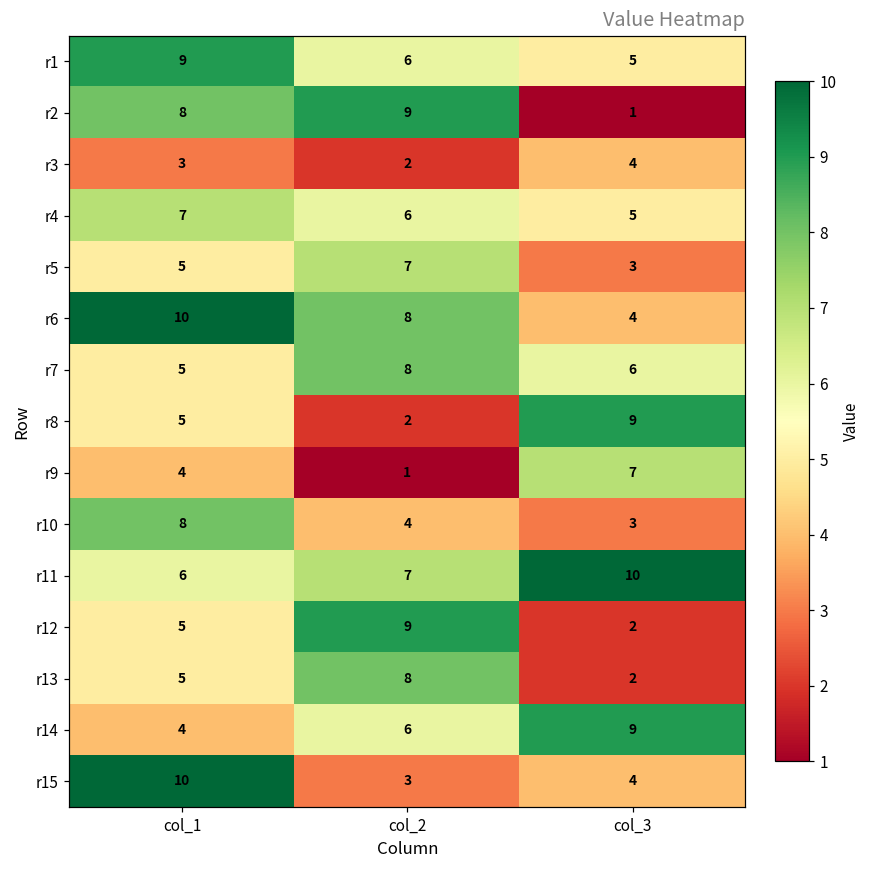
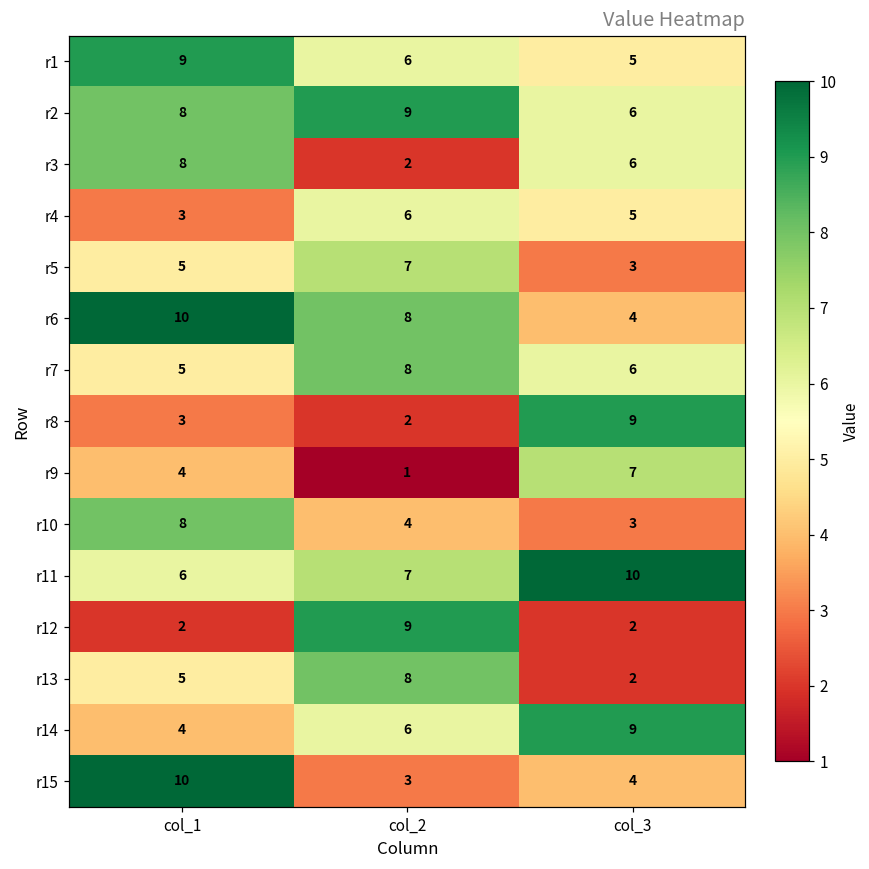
  {
    "r1": {
      "col_1": 9,
      "col_2": 6,
      "col_3": 5
    },
    "r2": {
      "col_1": 8,
      "col_2": 9,
-     "col_3": 1
+     "col_3": 6
    },
    "r3": {
-     "col_1": 3,
+     "col_1": 8,
      "col_2": 2,
-     "col_3": 4
+     "col_3": 6
    },
    "r4": {
-     "col_1": 7,
+     "col_1": 3,
      "col_2": 6,
      "col_3": 5
    },
    "r5": {
      "col_1": 5,
      "col_2": 7,
      "col_3": 3
    },
    "r6": {
      "col_1": 10,
      "col_2": 8,
      "col_3": 4
    },
    "r7": {
      "col_1": 5,
      "col_2": 8,
      "col_3": 6
    },
    "r8": {
-     "col_1": 5,
+     "col_1": 3,
      "col_2": 2,
      "col_3": 9
    },
    "r9": {
      "col_1": 4,
      "col_2": 1,
      "col_3": 7
    },
    "r10": {
      "col_1": 8,
      "col_2": 4,
      "col_3": 3
    },
    "r11": {
      "col_1": 6,
      "col_2": 7,
      "col_3": 10
    },
    "r12": {
-     "col_1": 5,
+     "col_1": 2,
      "col_2": 9,
      "col_3": 2
    },
    "r13": {
      "col_1": 5,
      "col_2": 8,
      "col_3": 2
    },
    "r14": {
      "col_1": 4,
      "col_2": 6,
      "col_3": 9
    },
    "r15": {
      "col_1": 10,
      "col_2": 3,
      "col_3": 4
    }
  }
